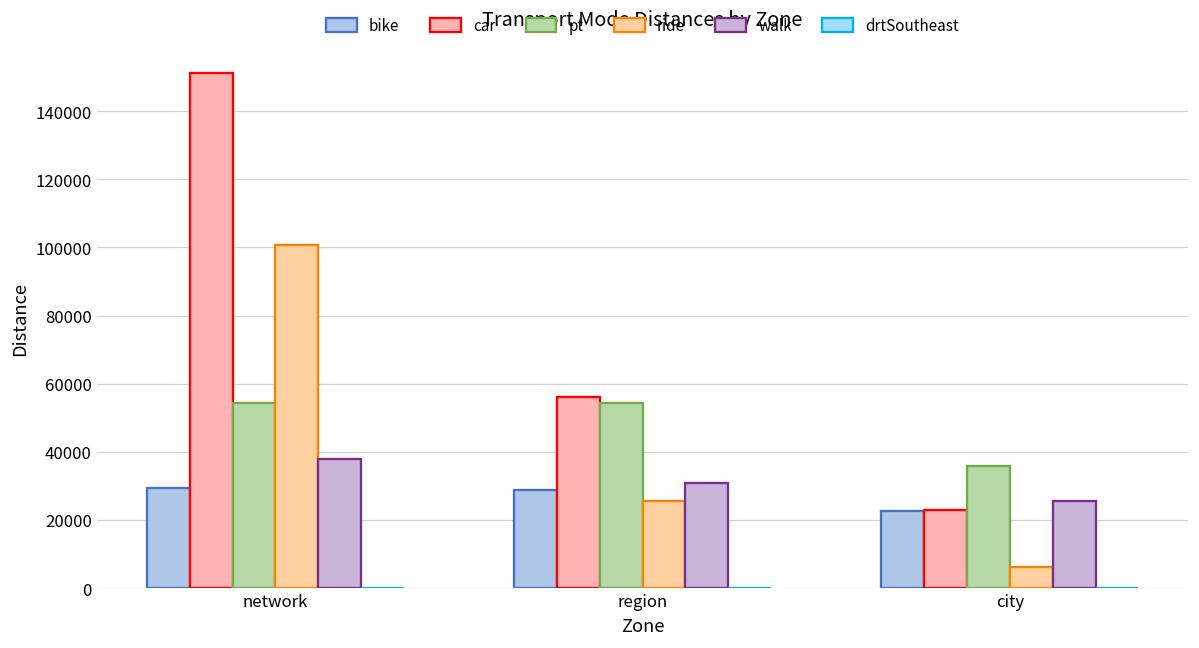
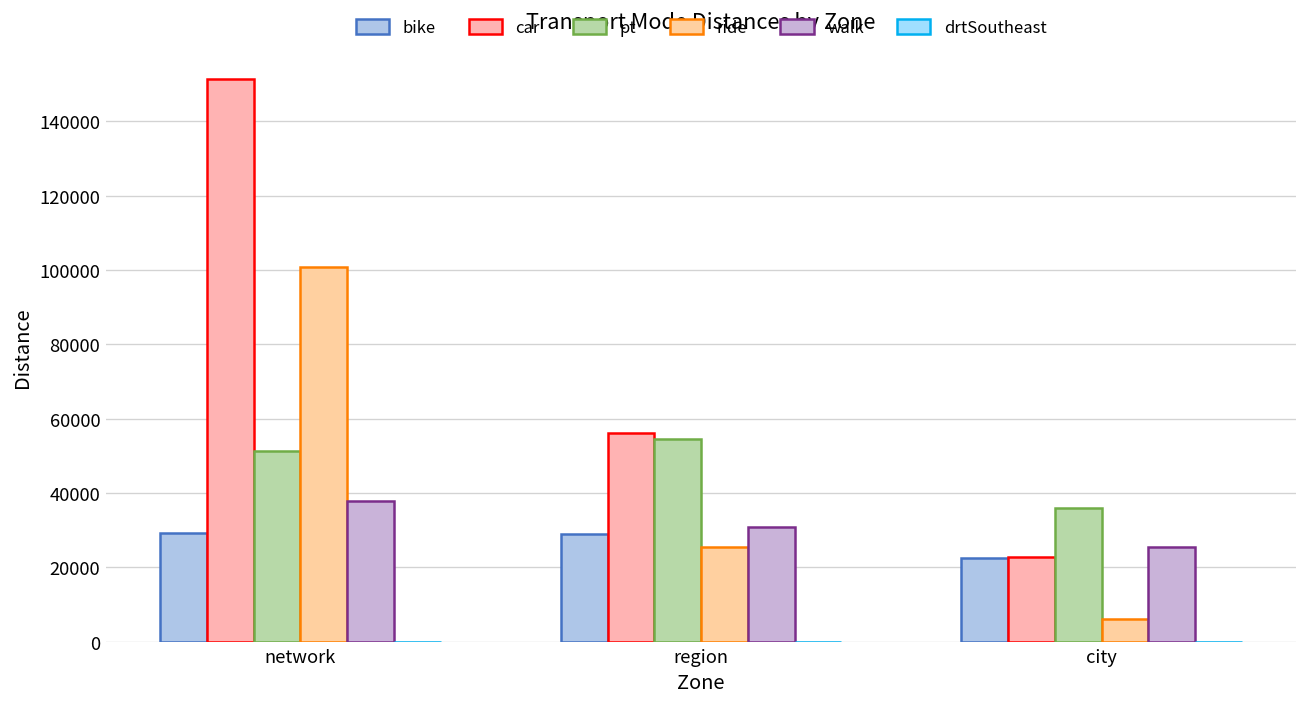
  {
    "pt": {
-     "network": 54000,
+     "network": 51000,
      "region": 54000,
      "city": 36000
    }
  }
